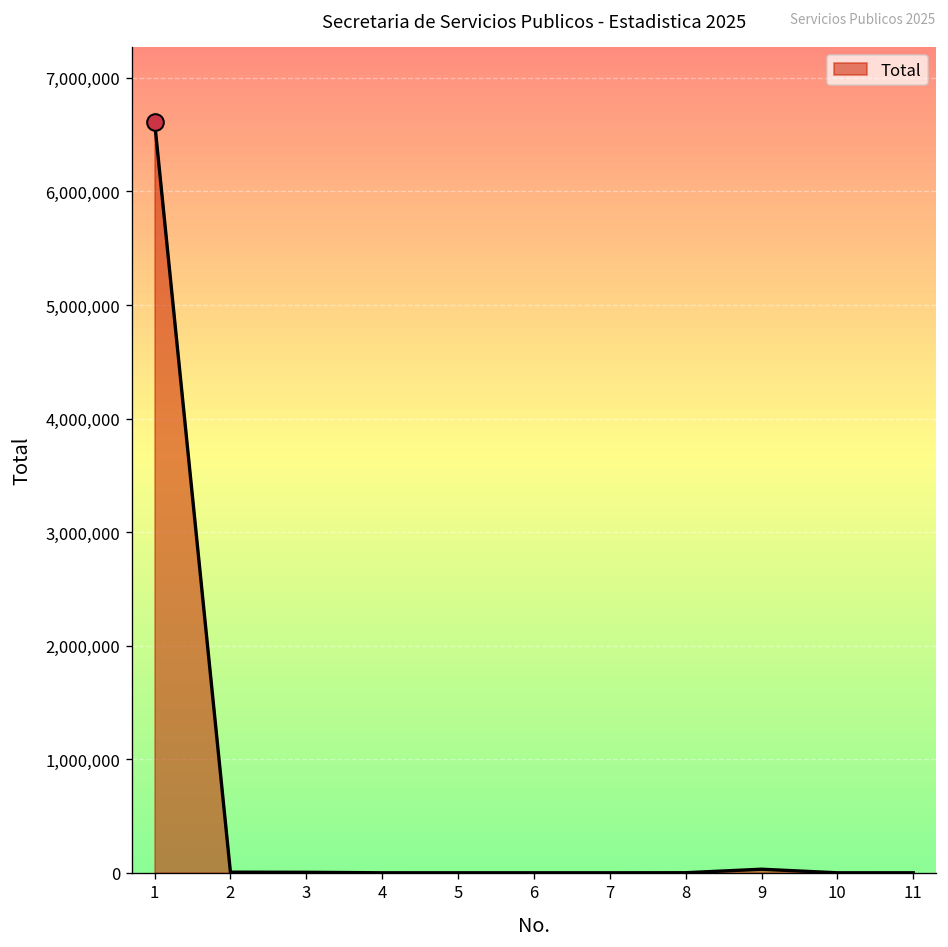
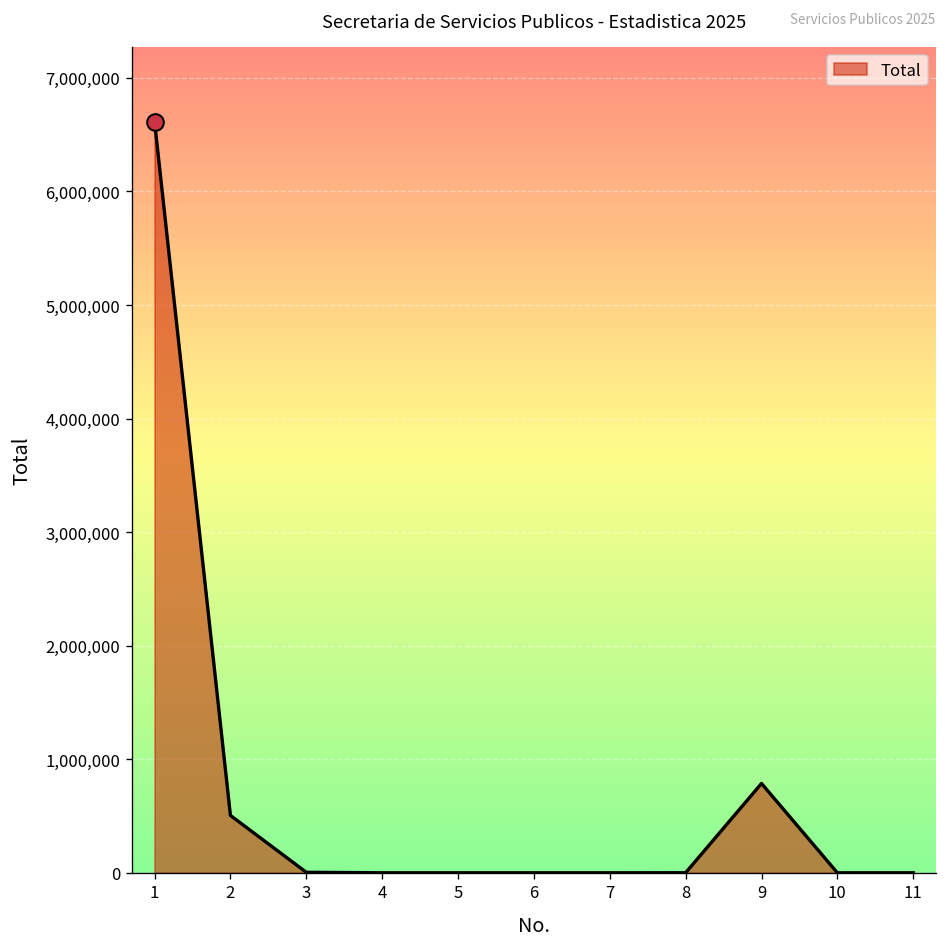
  {
    "Total": {
-     "2": "0",
+     "2": "500,000",
      "3": "0",
      "4": "0",
      "5": "0",
      "6": "0",
      "7": "0",
      "8": "0",
-     "9": "0",
+     "9": "800,000",
      "10": "0",
      "11": "0"
    }
  }
